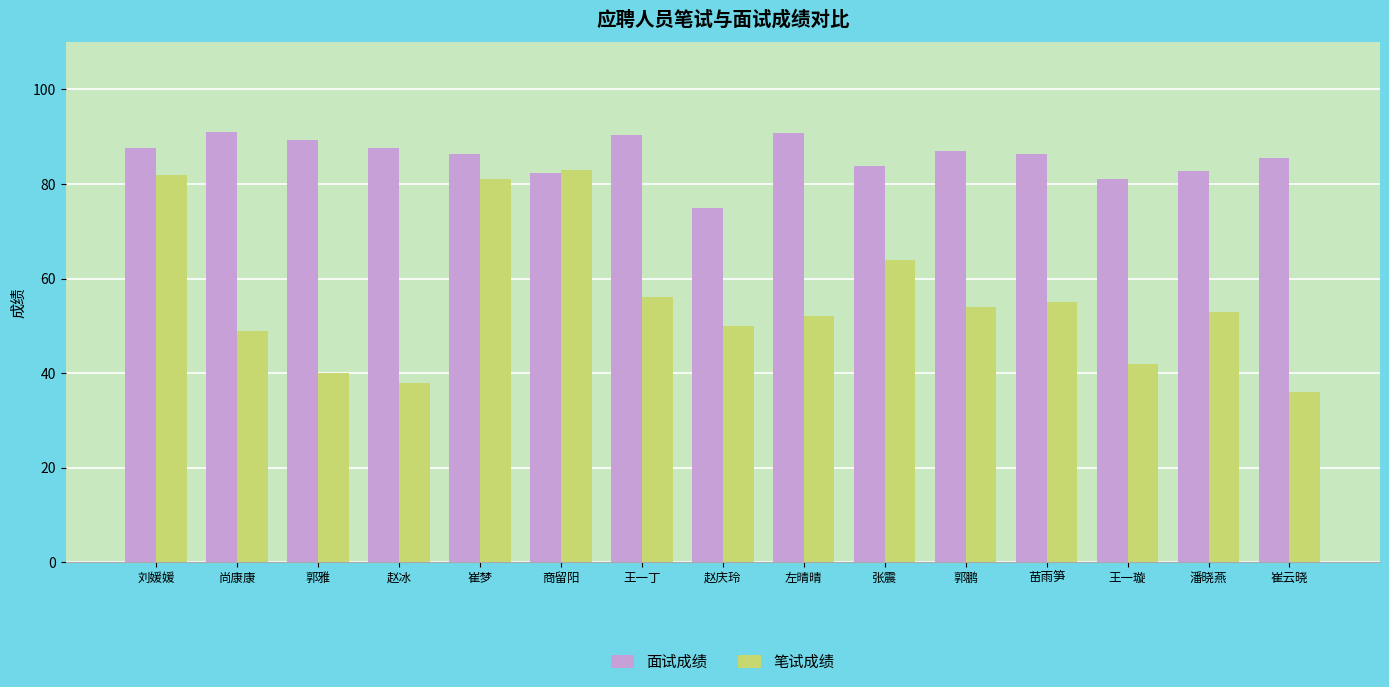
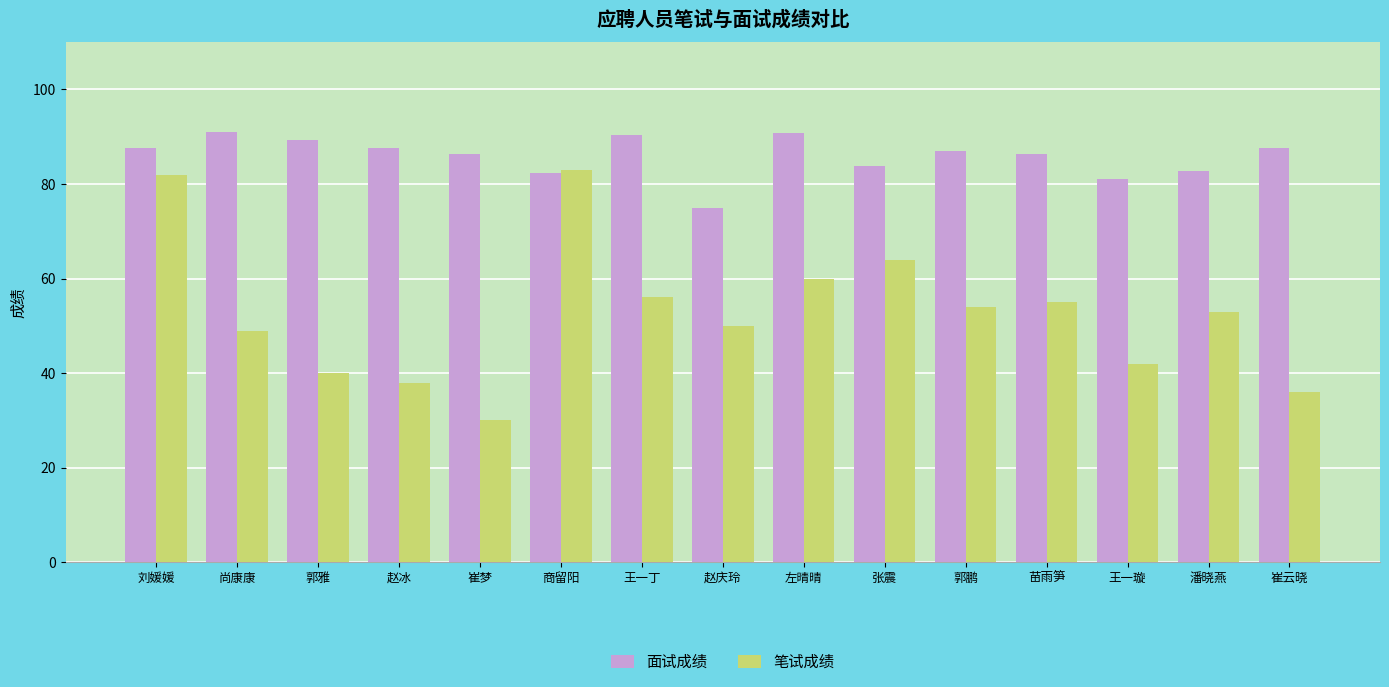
  {
    "面试成绩": {
      "刘媛媛": 88,
      "尚康康": 91,
      "郭雅": 89,
      "赵冰": 88,
      "崔梦": 86,
      "商留阳": 82,
      "王一丁": 90,
      "赵庆玲": 75,
      "左晴晴": 91,
      "张震": 84,
      "郭鹏": 87,
      "苗雨笋": 86,
      "王一璇": 81,
      "潘晓燕": 83,
-     "崔云晓": 86
+     "崔云晓": 88
    },
    "笔试成绩": {
      "刘媛媛": 82,
      "尚康康": 49,
      "郭雅": 40,
      "赵冰": 38,
-     "崔梦": 81,
+     "崔梦": 30,
      "商留阳": 83,
      "王一丁": 56,
      "赵庆玲": 50,
-     "左晴晴": 52,
+     "左晴晴": 60,
      "张震": 64,
      "郭鹏": 54,
      "苗雨笋": 55,
      "王一璇": 42,
      "潘晓燕": 53,
      "崔云晓": 36
    }
  }
